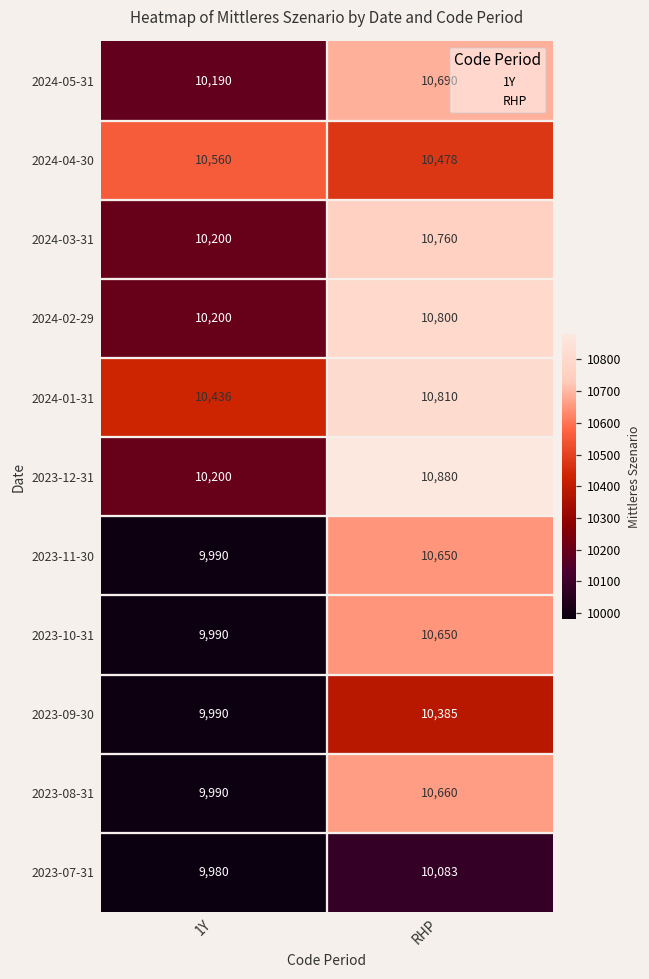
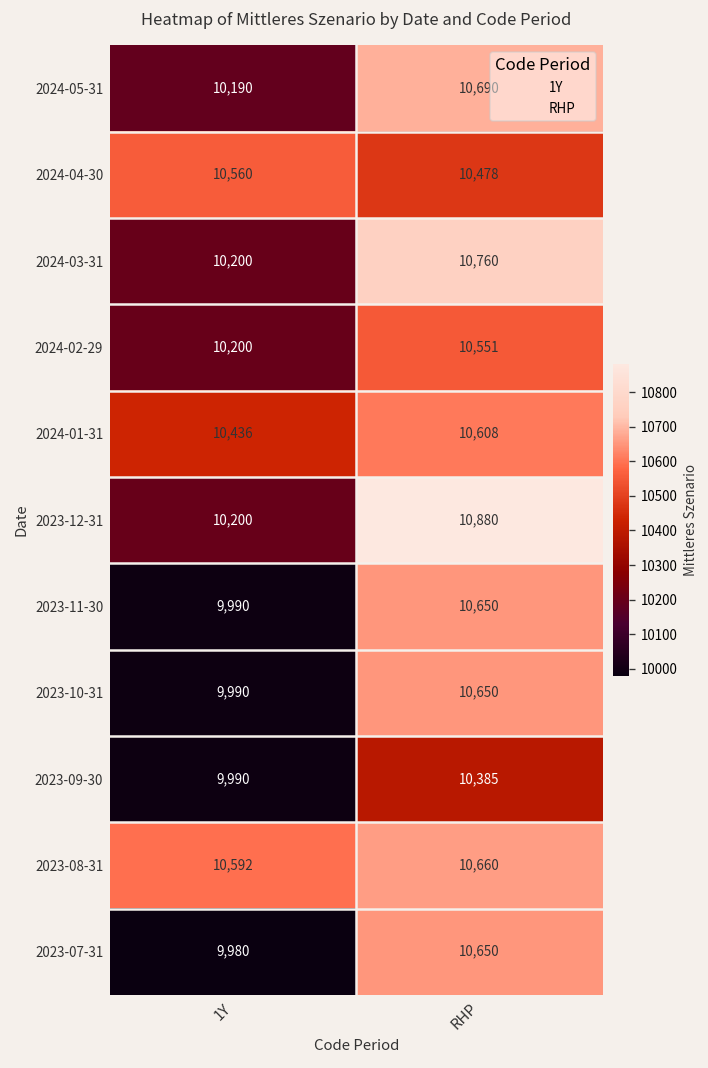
  {
    "2024-05-31": {
      "1Y": "10,190"
    },
    "2024-04-30": {
      "1Y": "10,560",
      "RHP": "10,478"
    },
    "2024-03-31": {
      "1Y": "10,200",
      "RHP": "10,760"
    },
    "2024-02-29": {
      "1Y": "10,200",
-     "RHP": "10,800"
+     "RHP": "10,551"
    },
    "2024-01-31": {
      "1Y": "10,436",
-     "RHP": "10,810"
+     "RHP": "10,608"
    },
    "2023-12-31": {
      "1Y": "10,200",
      "RHP": "10,880"
    },
    "2023-11-30": {
      "1Y": "9,990",
      "RHP": "10,650"
    },
    "2023-10-31": {
      "1Y": "9,990",
      "RHP": "10,650"
    },
    "2023-09-30": {
      "1Y": "9,990",
      "RHP": "10,385"
    },
    "2023-08-31": {
-     "1Y": "9,990",
+     "1Y": "10,592",
      "RHP": "10,660"
    },
    "2023-07-31": {
      "1Y": "9,980",
-     "RHP": "10,083"
+     "RHP": "10,650"
    }
  }
